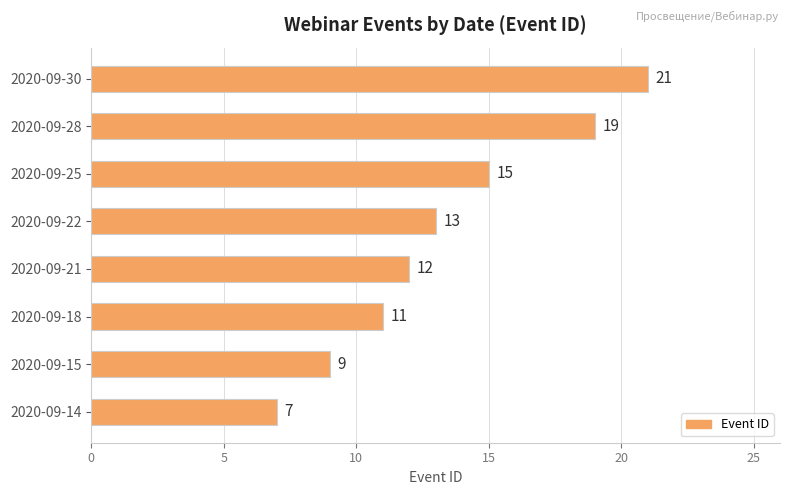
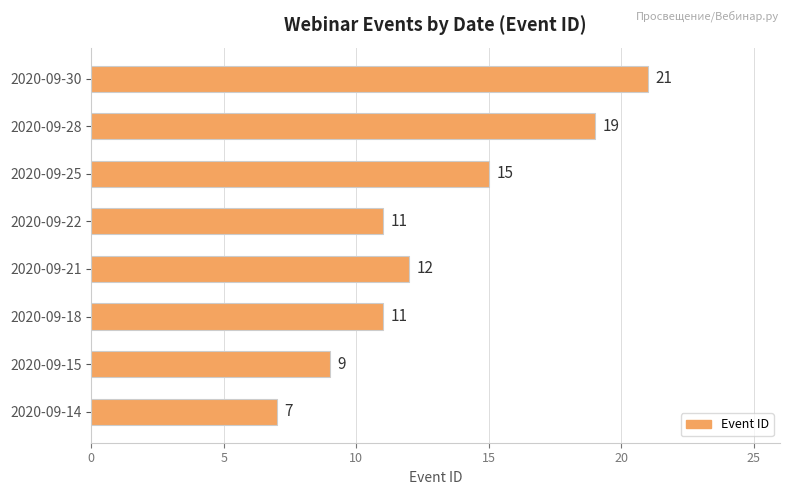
  {
    "2020-09-30": 21,
    "2020-09-28": 19,
    "2020-09-25": 15,
-   "2020-09-22": 13,
+   "2020-09-22": 11,
    "2020-09-21": 12,
    "2020-09-18": 11,
    "2020-09-15": 9,
    "2020-09-14": 7
  }
